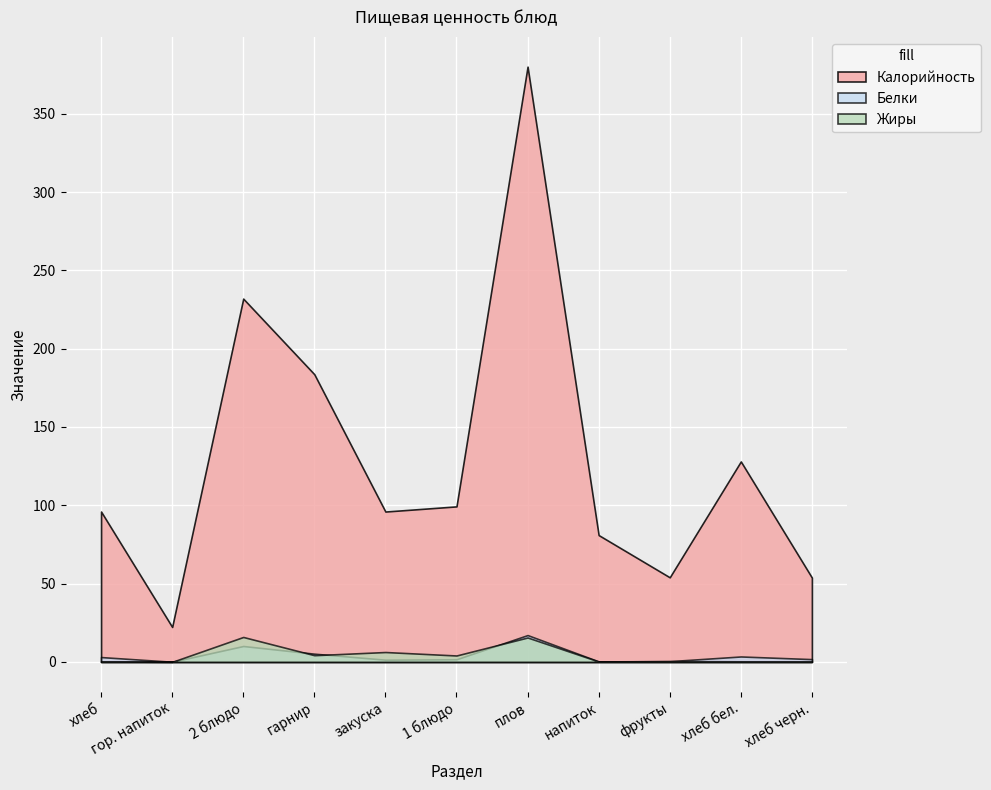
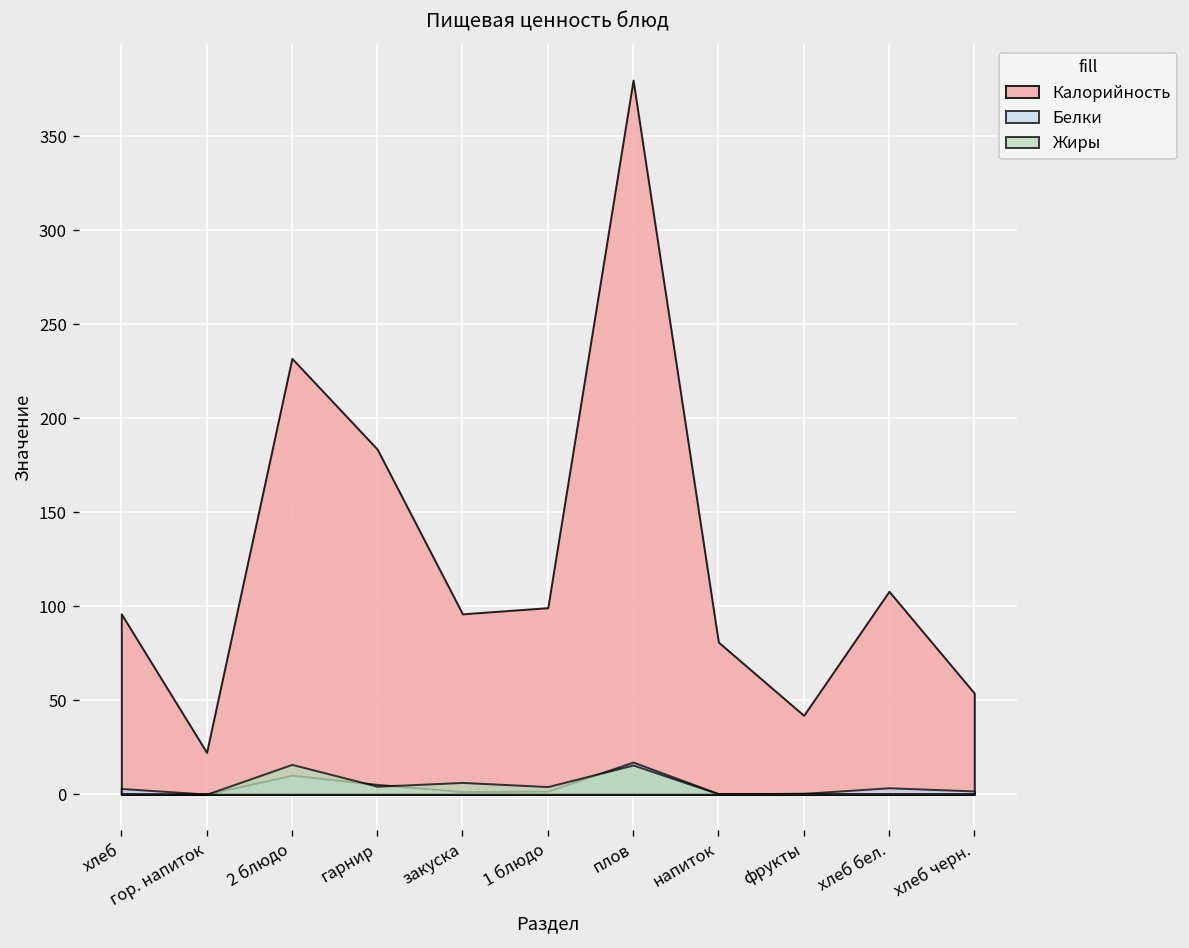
  {
    "Калорийность": {
      "хлеб": 96,
      "гор. напиток": 22,
      "2 блюдо": 232,
      "гарнир": 184,
      "закуска": 96,
      "1 блюдо": 99,
      "плов": 380,
      "напиток": 81,
-     "фрукты": 54,
-     "хлеб бел.": 128,
+     "фрукты": 42,
+     "хлеб бел.": 108,
      "хлеб черн.": 54
    },
    "Белки": {
      "хлеб": 3,
      "2 блюдо": 10,
      "1 блюдо": 2,
      "хлеб бел.": 3
    },
    "Жиры": {
      "2 блюдо": 16,
      "закуска": 6,
      "1 блюдо": 4
    }
  }
